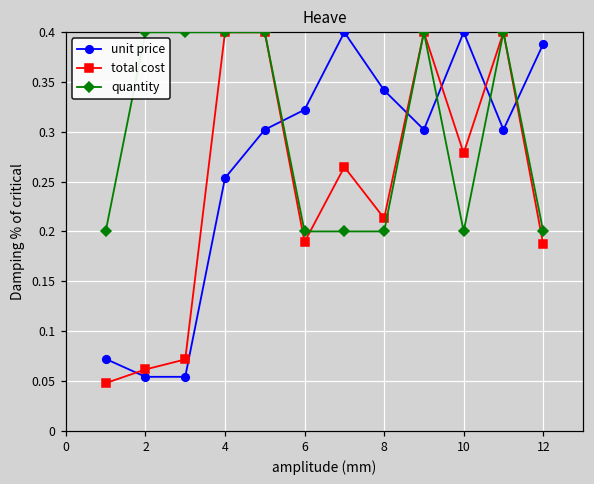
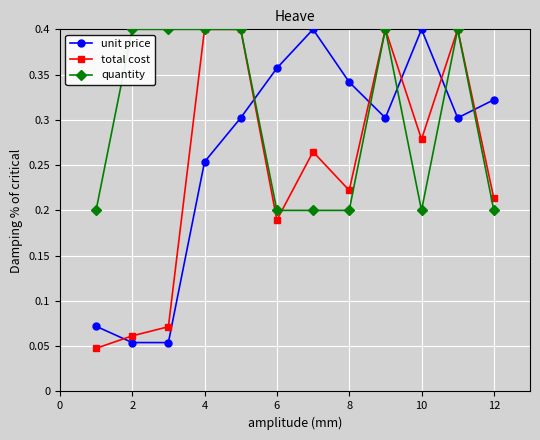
  {
    "unit price": {
      "2": 0.05,
      "4": 0.25,
-     "6": 0.32,
+     "6": 0.36,
      "8": 0.34,
      "10": 0.40,
-     "12": 0.39
+     "12": 0.32
    },
    "total cost": {
      "2": 0.06,
      "6": 0.19,
-     "8": 0.21,
+     "8": 0.22,
      "10": 0.28,
-     "12": 0.19
+     "12": 0.21
    },
    "quantity": {
      "2": 0.40,
      "6": 0.20,
      "8": 0.20,
      "10": 0.20,
      "12": 0.20
    }
  }
